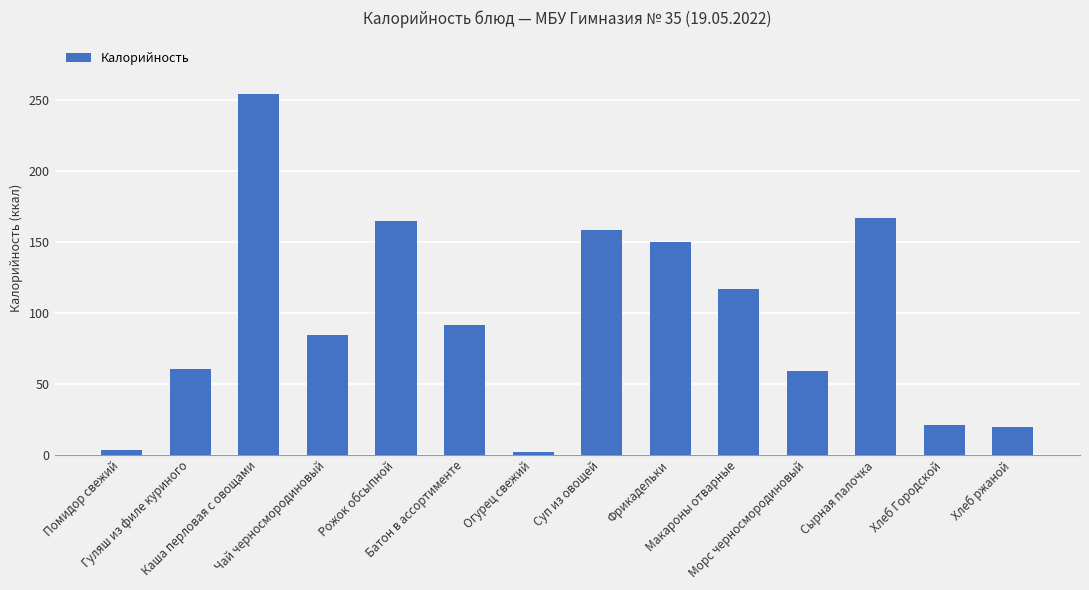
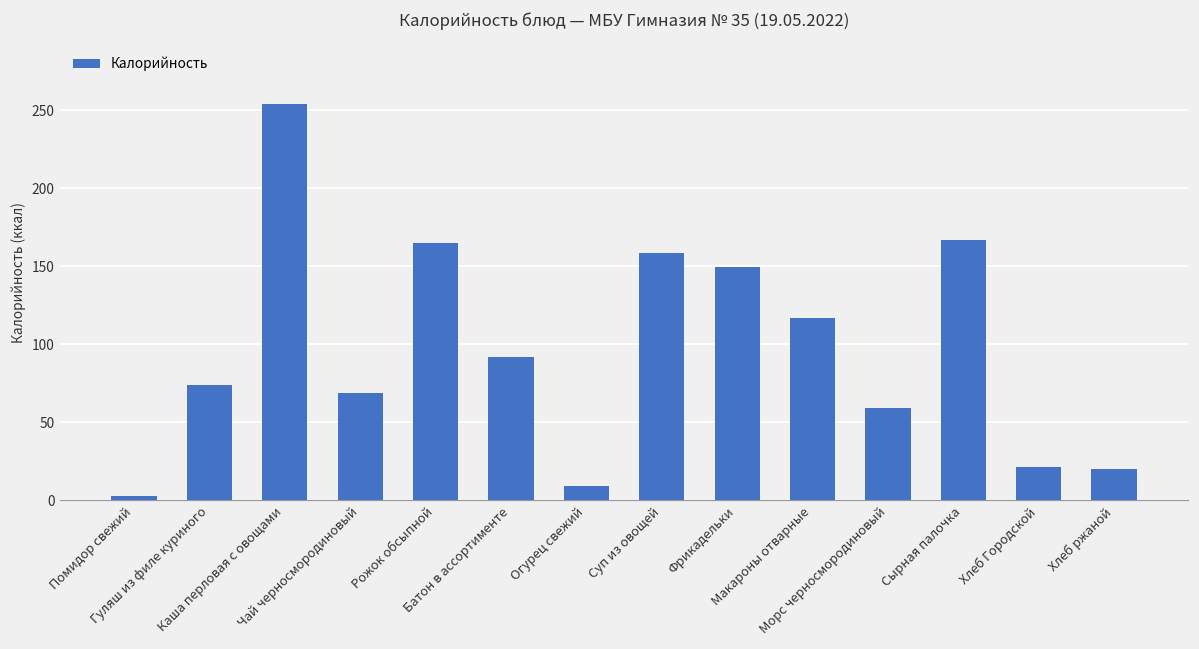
  {
    "Помидор свежий": 3,
-   "Гуляш из филе куриного": 61,
+   "Гуляш из филе куриного": 74,
    "Каша перловая с овощами": 254,
-   "Чай черносмородиновый": 84,
+   "Чай черносмородиновый": 69,
    "Рожок обсыпной": 165,
    "Батон в ассортименте": 92,
-   "Огурец свежий": 2,
+   "Огурец свежий": 9,
    "Суп из овощей": 159,
    "Фрикадельки": 150,
    "Макароны отварные": 117,
    "Морс черносмородиновый": 59,
    "Сырная палочка": 167,
    "Хлеб Городской": 21,
    "Хлеб ржаной": 20
  }
